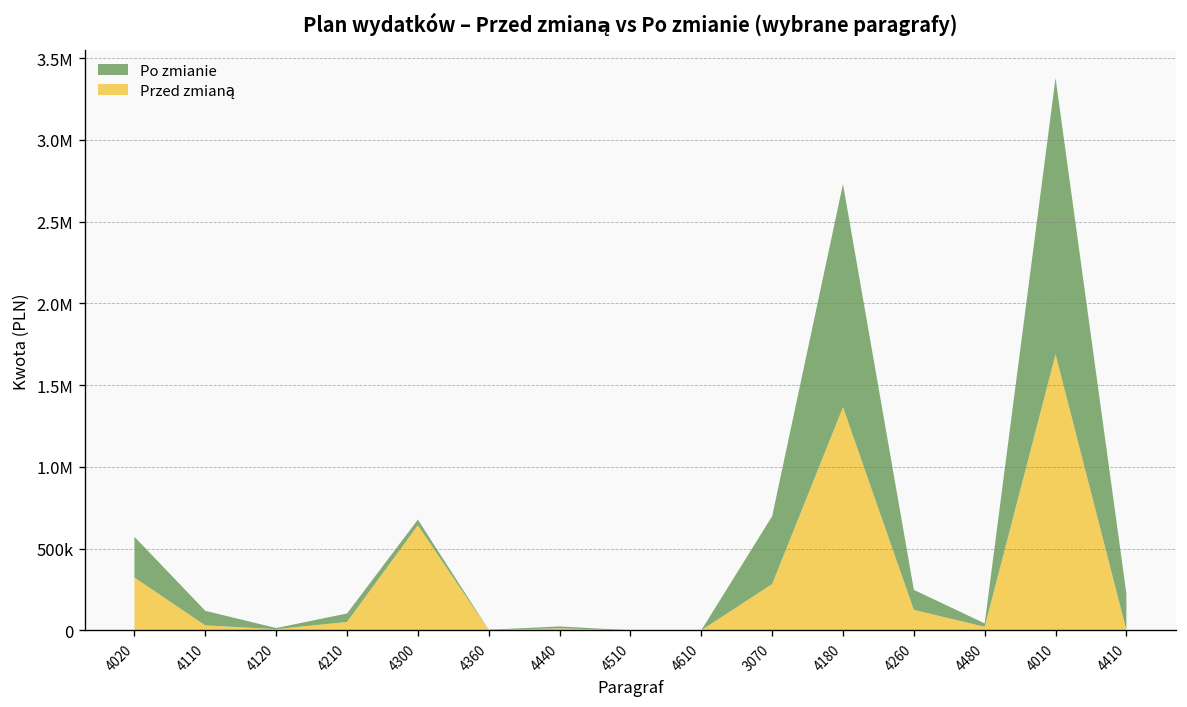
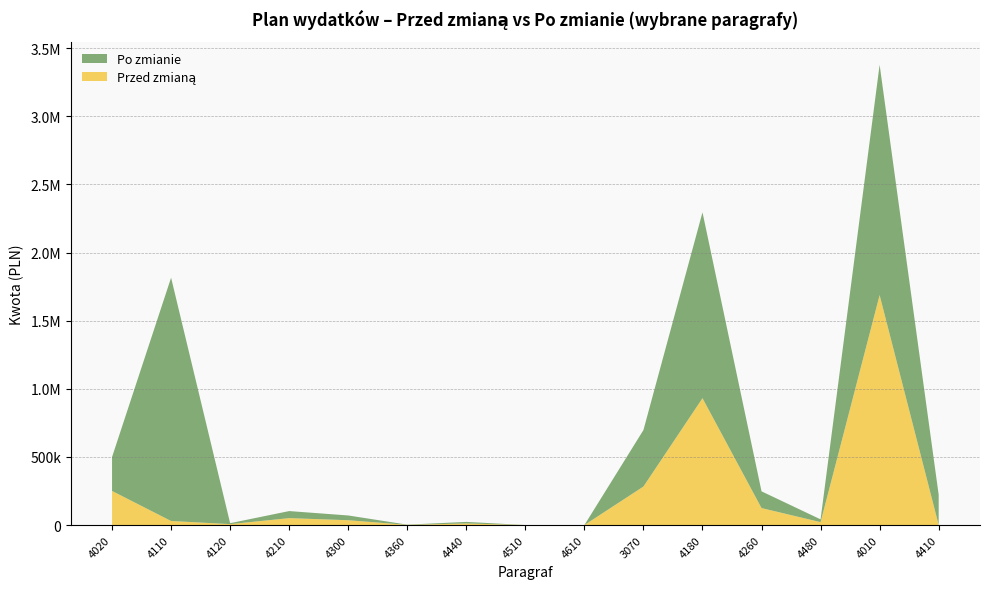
  {
    "Przed zmianą": {
-     "4020": 320000,
+     "4020": 250000,
      "4110": 30000,
      "4210": 50000,
-     "4300": 640000,
+     "4300": 40000,
      "3070": 280000,
-     "4180": 1360000,
+     "4180": 930000,
      "4260": 120000,
      "4480": 20000,
      "4010": 1690000
    },
    "Po zmianie": {
      "4020": 250000,
-     "4110": 90000,
+     "4110": 1790000,
      "4210": 50000,
      "4300": 30000,
      "3070": 410000,
      "4180": 1360000,
      "4260": 120000,
      "4480": 20000,
      "4010": 1690000,
      "4410": 220000
    }
  }
